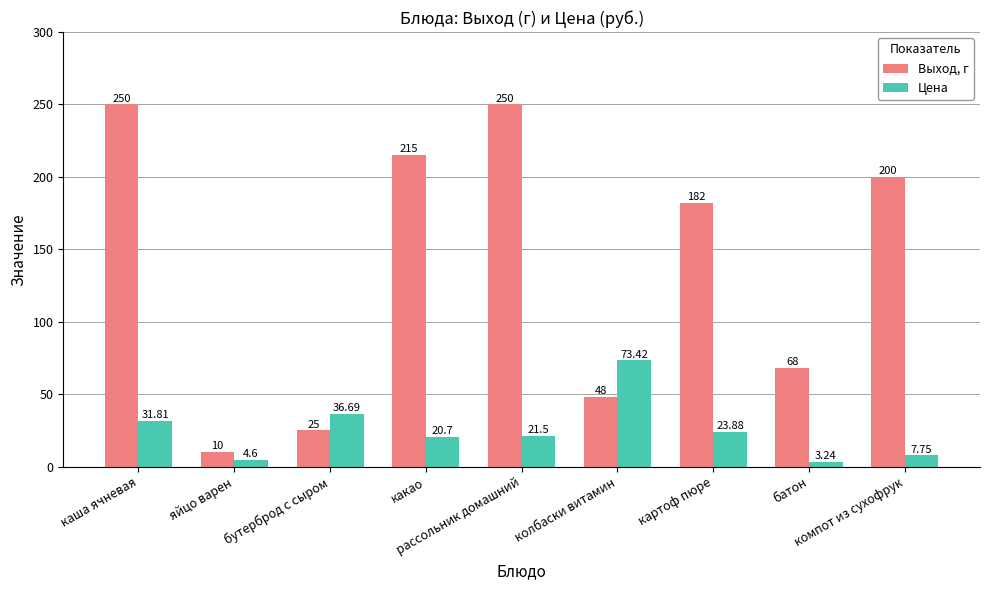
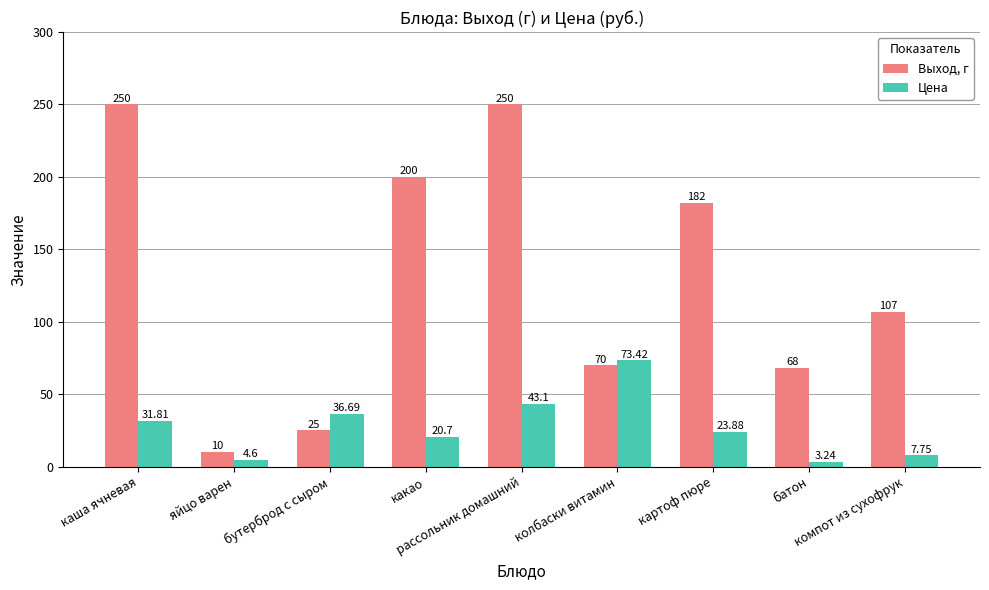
  {
    "Выход, г": {
      "каша ячневая": 250,
      "яйцо варен": 10,
      "бутерброд с сыром": 25,
-     "какао": 215,
+     "какао": 200,
      "рассольник домашний": 250,
-     "колбаски витамин": 48,
+     "колбаски витамин": 70,
      "картоф пюре": 182,
      "батон": 68,
-     "компот из сухофрук": 200
+     "компот из сухофрук": 107
    },
    "Цена": {
      "каша ячневая": 31.81,
      "яйцо варен": 4.6,
      "бутерброд с сыром": 36.69,
      "какао": 20.7,
-     "рассольник домашний": 21.5,
+     "рассольник домашний": 43.1,
      "колбаски витамин": 73.42,
      "картоф пюре": 23.88,
      "батон": 3.24,
      "компот из сухофрук": 7.75
    }
  }
